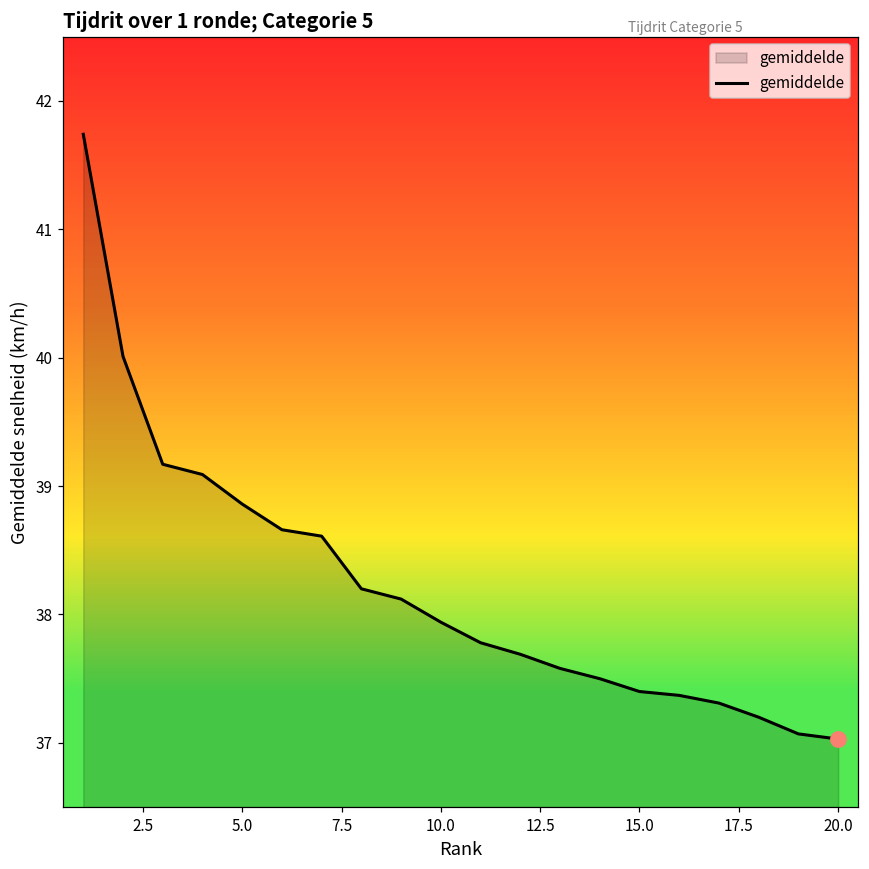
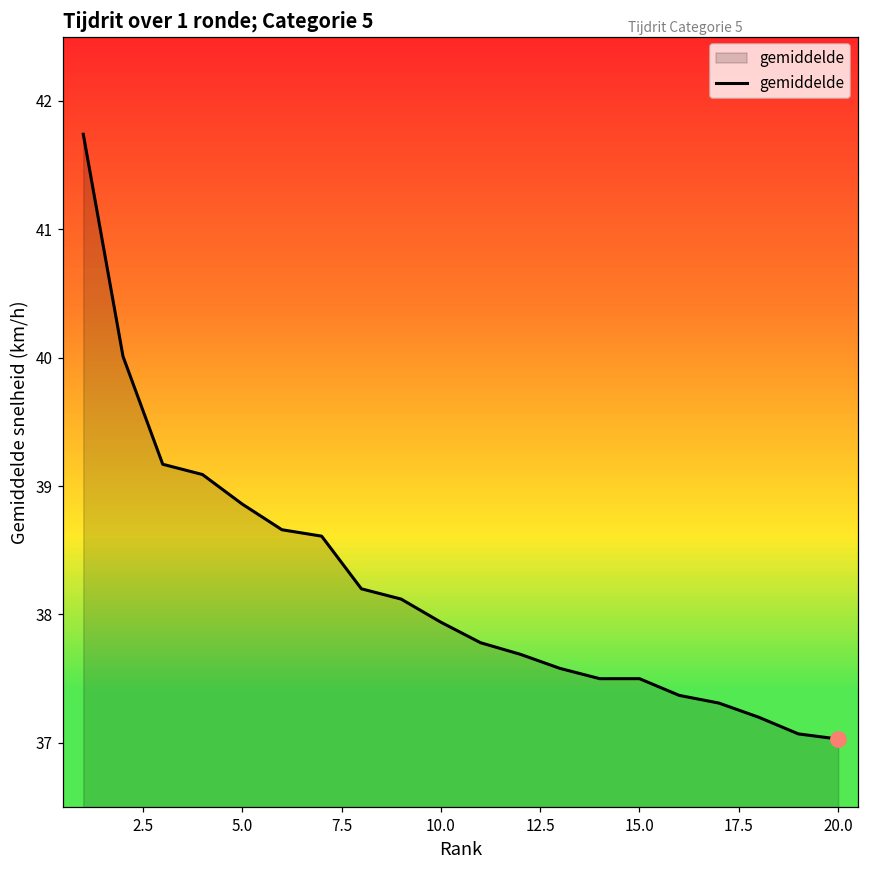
  {
    "gemiddelde": {
      "5.0": 38.86,
      "10.0": 37.94,
-     "15.0": 37.4
+     "15.0": 37.5
    }
  }
